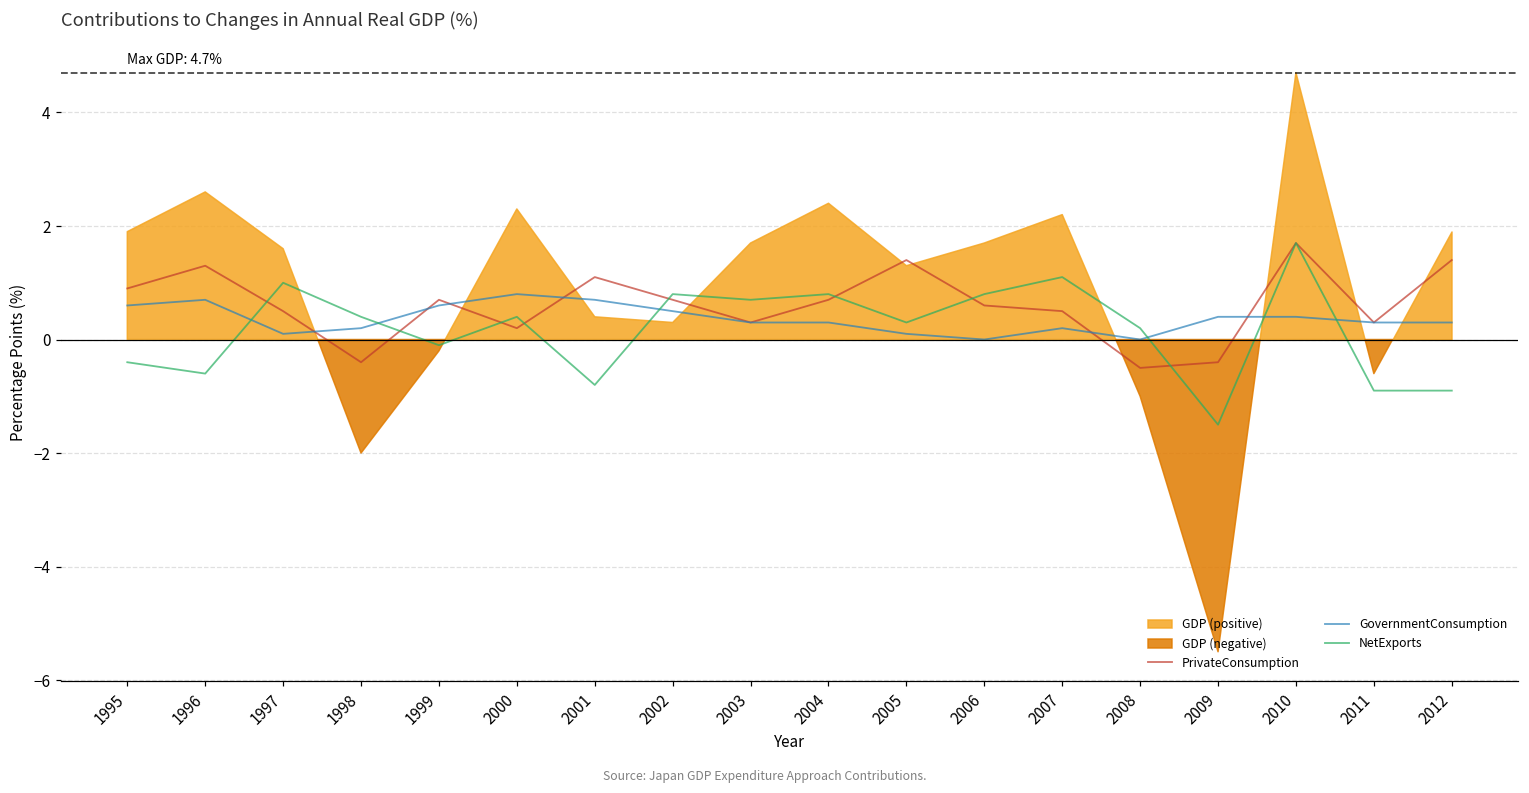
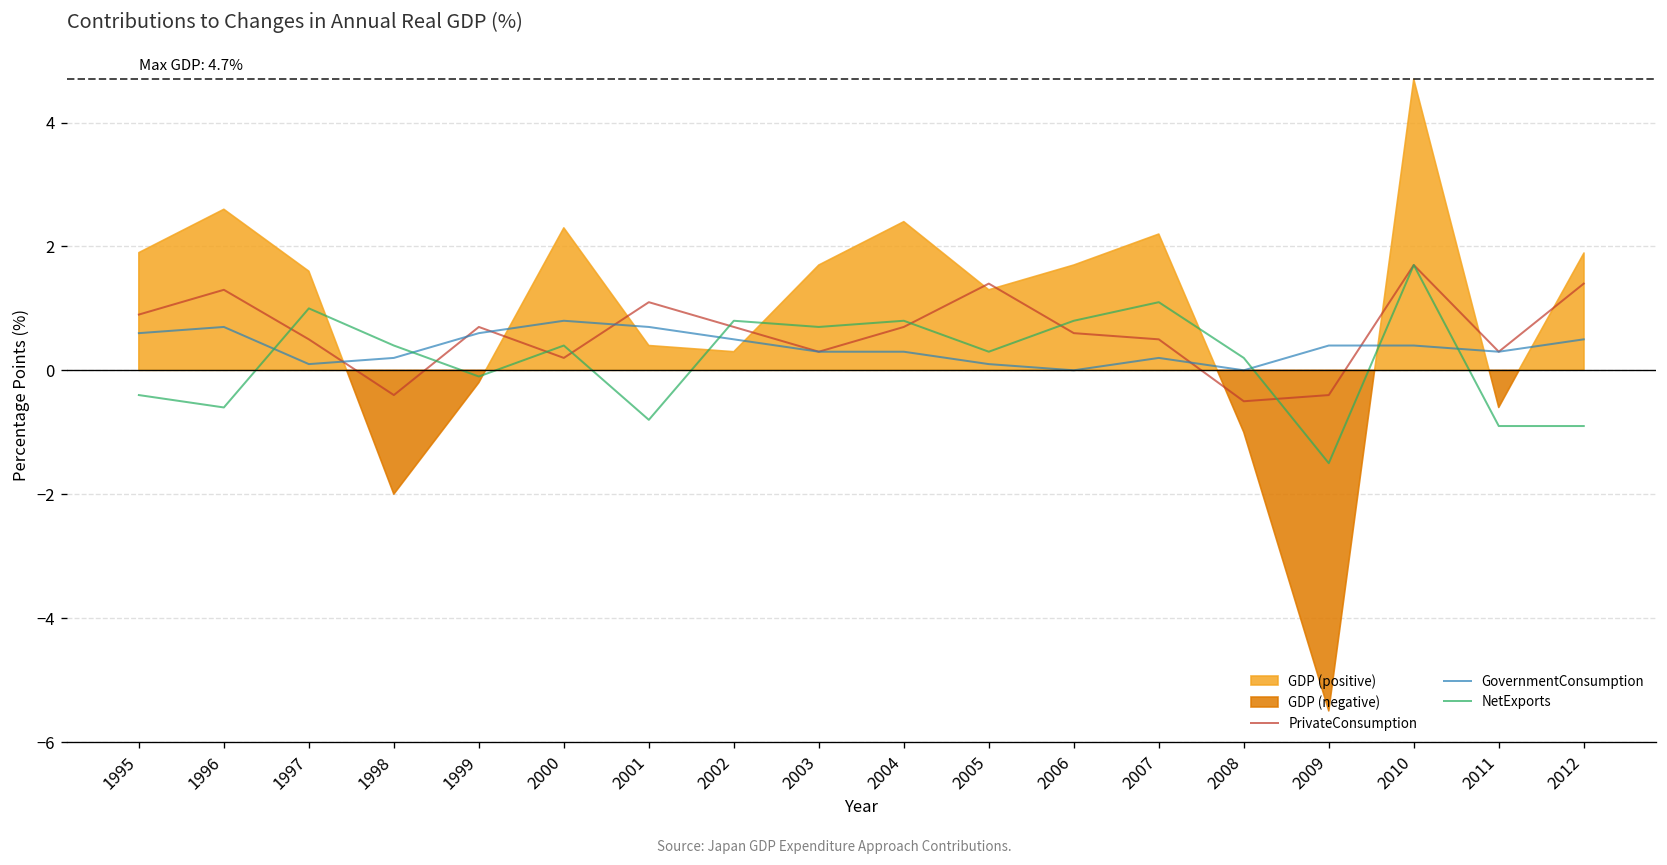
  {
    "PrivateConsumption": {
      "1995": 0.9,
      "1996": 1.3,
      "1997": 0.5,
      "1998": -0.4,
      "1999": 0.7,
      "2000": 0.2,
      "2001": 1.1,
      "2002": 0.7,
      "2004": 0.7,
      "2005": 1.4,
      "2006": 0.6,
      "2007": 0.5,
      "2008": -0.5,
      "2009": -0.4,
      "2012": 1.4
    },
    "GovernmentConsumption": {
      "1995": 0.6,
      "1996": 0.7,
      "1997": 0.1,
      "1998": 0.2,
      "1999": 0.6,
      "2000": 0.8,
      "2001": 0.7,
      "2002": 0.5,
      "2004": 0.3,
      "2005": 0.1,
      "2006": 0.0,
      "2007": 0.2,
      "2008": 0.0,
      "2009": 0.4,
      "2010": 0.4,
-     "2012": 0.3
+     "2012": 0.5
    },
    "NetExports": {
      "1995": -0.4,
      "1996": -0.6,
      "1997": 1.0,
      "1998": 0.4,
      "1999": -0.1,
      "2000": 0.4,
      "2001": -0.8,
      "2002": 0.8,
      "2003": 0.7,
      "2004": 0.8,
      "2005": 0.3,
      "2006": 0.8,
      "2007": 1.1,
      "2008": 0.2,
      "2009": -1.5,
      "2011": -0.9,
      "2012": -0.9
    }
  }
